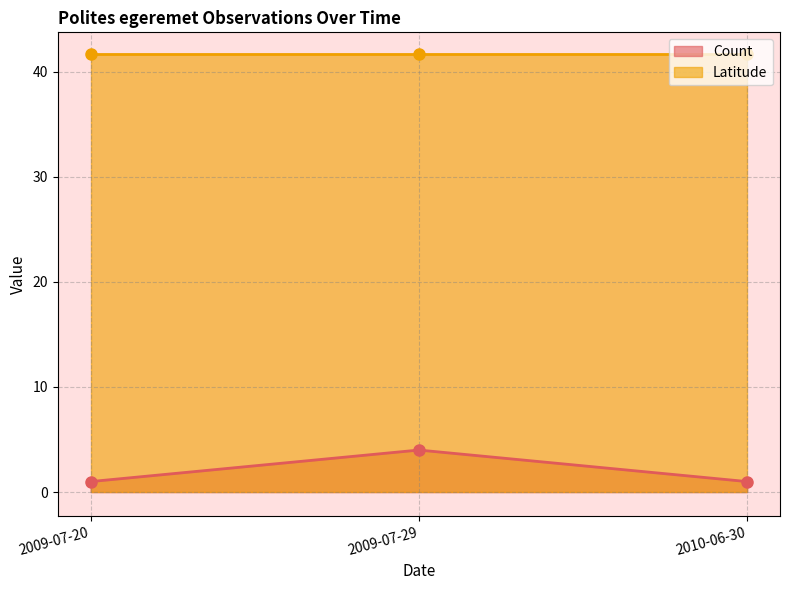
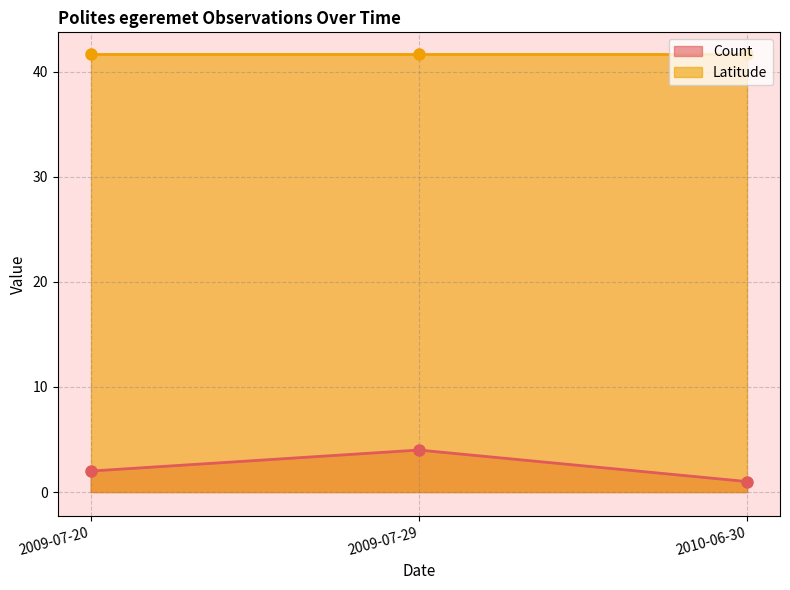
  {
    "Count": {
-     "2009-07-20": 1,
+     "2009-07-20": 2,
      "2009-07-29": 4,
      "2010-06-30": 1
    },
    "Latitude": {
      "2009-07-20": 41.6,
      "2009-07-29": 41.6
    }
  }
